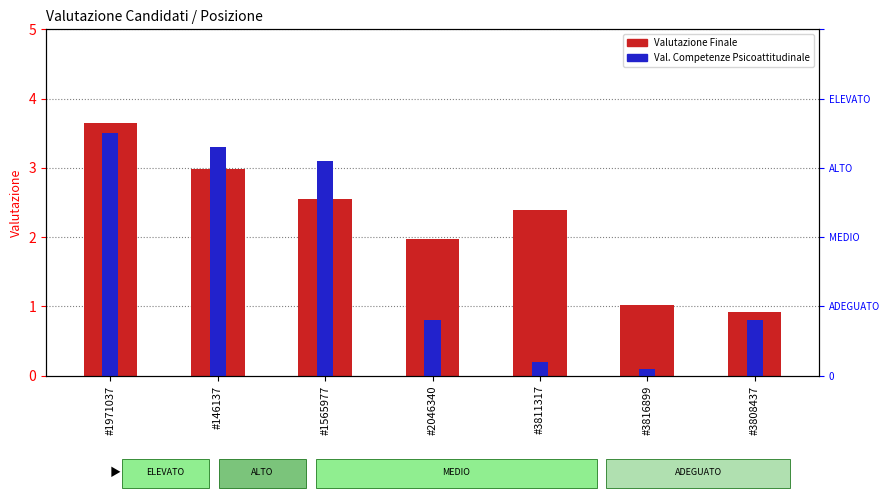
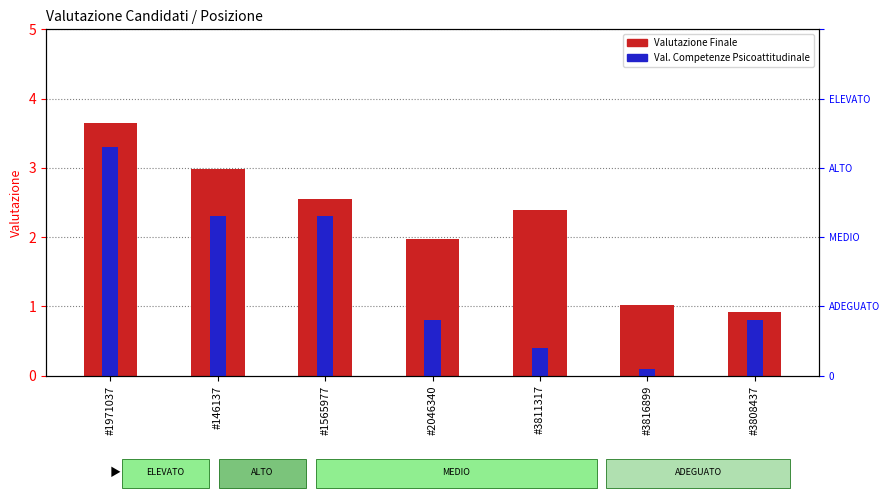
  {
    "Valutazione Finale": {
      "#1971037": 3.7,
      "#2046340": 2.0,
      "#3811317": 2.4,
      "#3816899": 1.0,
      "#3808437": 0.9
    },
    "Val. Competenze Psicoattitudinale": {
-     "#1971037": 3.5,
-     "#146137": 3.3,
-     "#1565977": 3.1,
-     "#3811317": 0.2
+     "#1971037": 3.3,
+     "#146137": 2.3,
+     "#1565977": 2.3,
+     "#3811317": 0.4
    }
  }
